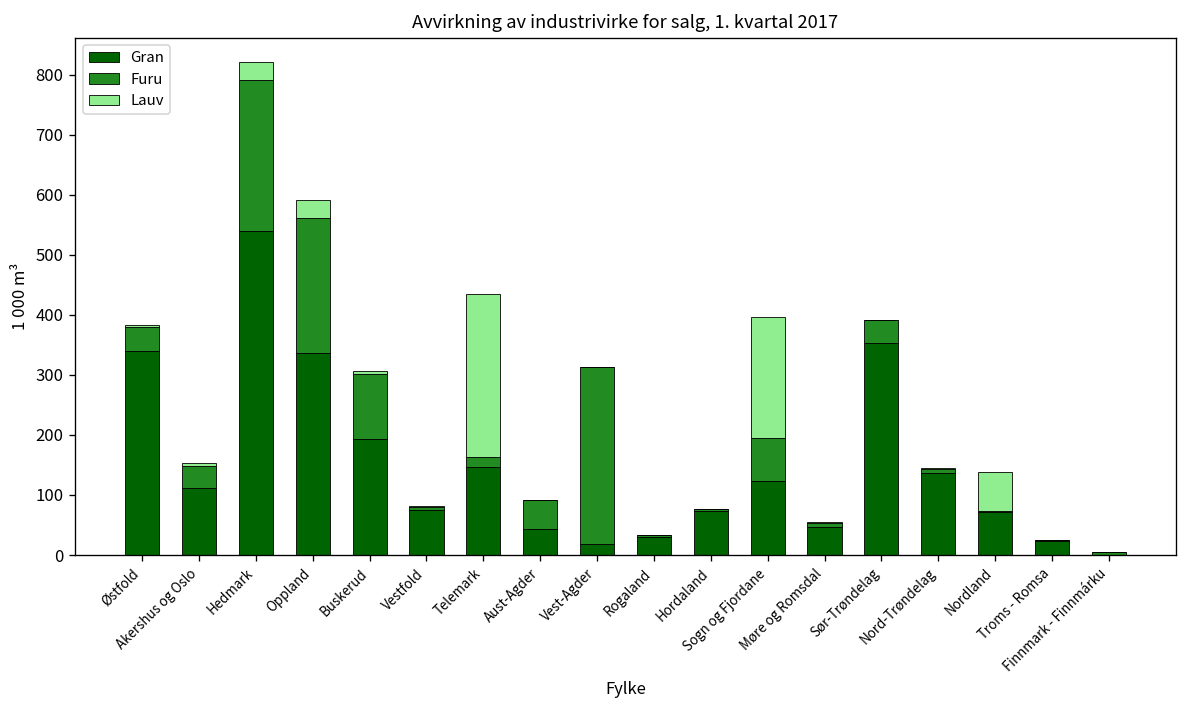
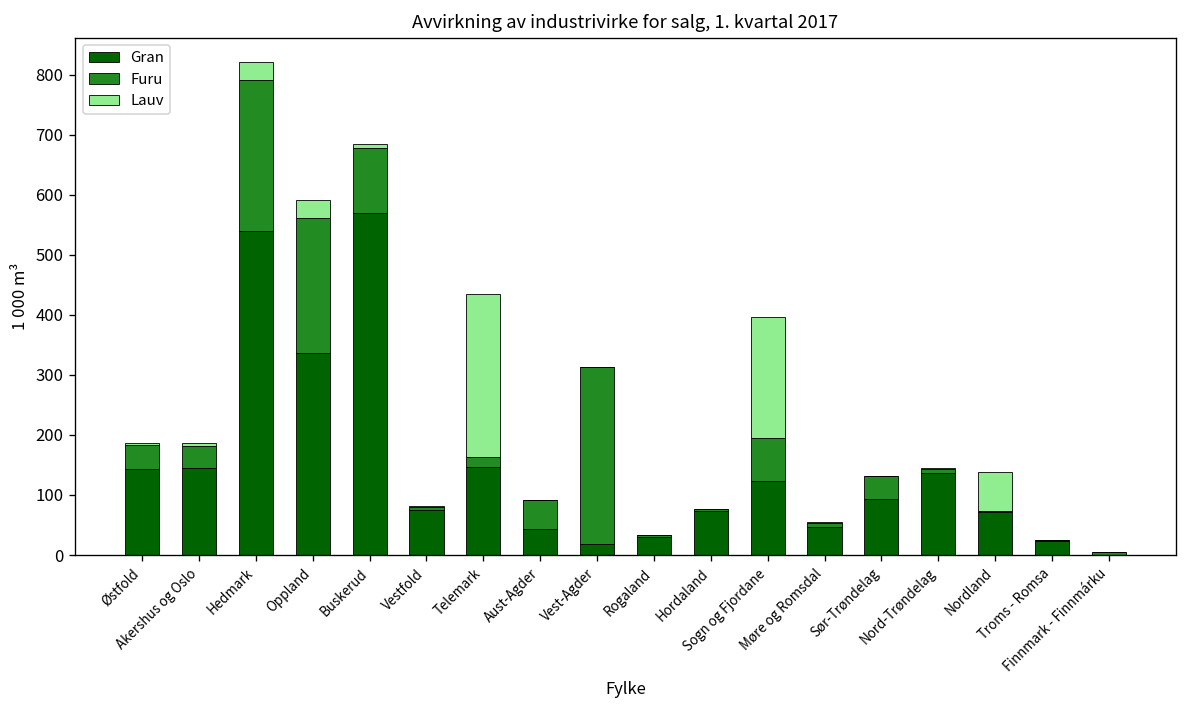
  {
    "Gran": {
-     "Østfold": 340,
-     "Akershus og Oslo": 110,
+     "Østfold": 140,
+     "Akershus og Oslo": 150,
      "Hedmark": 540,
      "Oppland": 340,
-     "Buskerud": 190,
+     "Buskerud": 570,
      "Vestfold": 80,
      "Telemark": 150,
      "Aust-Agder": 40,
      "Vest-Agder": 20,
      "Rogaland": 30,
      "Hordaland": 70,
      "Sogn og Fjordane": 120,
      "Møre og Romsdal": 50,
-     "Sør-Trøndelag": 350,
+     "Sør-Trøndelag": 90,
      "Nord-Trøndelag": 140,
      "Nordland": 70,
      "Troms - Romsa": 20,
      "Finnmark - Finnmárku": 0
    },
    "Furu": {
      "Østfold": 40,
      "Akershus og Oslo": 40,
      "Hedmark": 250,
      "Oppland": 230,
      "Buskerud": 110,
      "Vestfold": 10,
      "Telemark": 20,
      "Aust-Agder": 50,
      "Vest-Agder": 300,
      "Sogn og Fjordane": 70,
      "Møre og Romsdal": 10,
      "Sør-Trøndelag": 40,
      "Nord-Trøndelag": 10,
      "Finnmark - Finnmárku": 10
    },
    "Lauv": {
      "Akershus og Oslo": 10,
      "Hedmark": 30,
      "Oppland": 30,
      "Buskerud": 10,
      "Telemark": 270,
      "Aust-Agder": 0,
      "Vest-Agder": 0,
      "Rogaland": 0,
      "Hordaland": 0,
      "Sogn og Fjordane": 200,
      "Sør-Trøndelag": 0,
      "Nordland": 70,
      "Troms - Romsa": 0,
      "Finnmark - Finnmárku": 0
    }
  }
